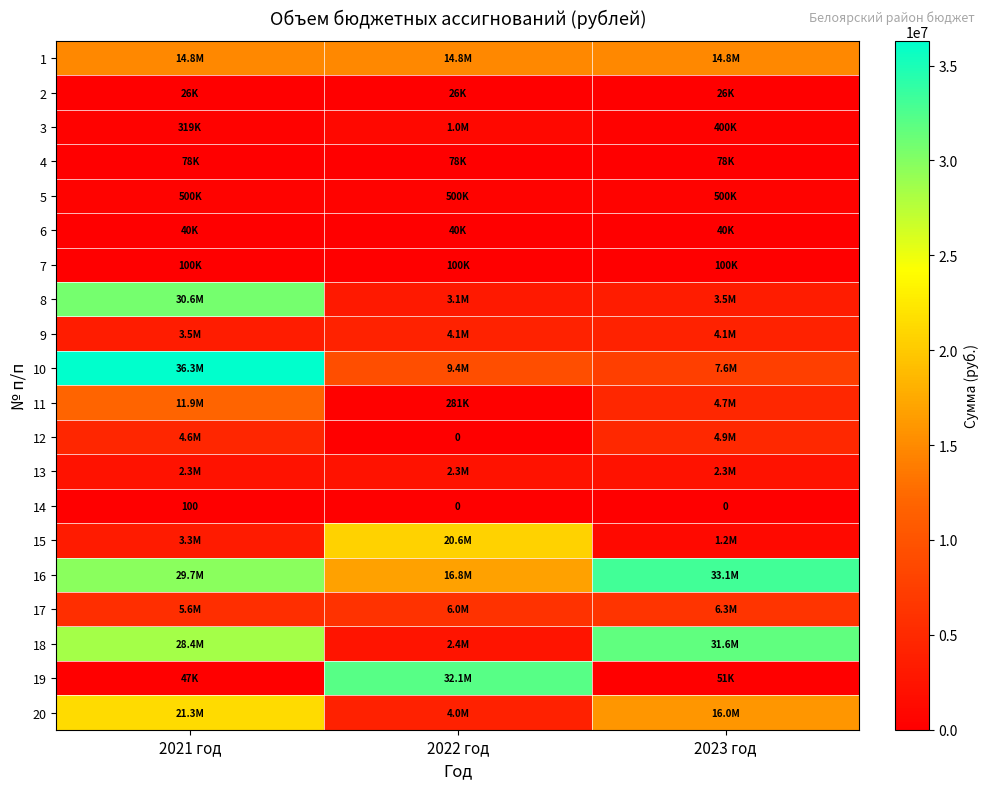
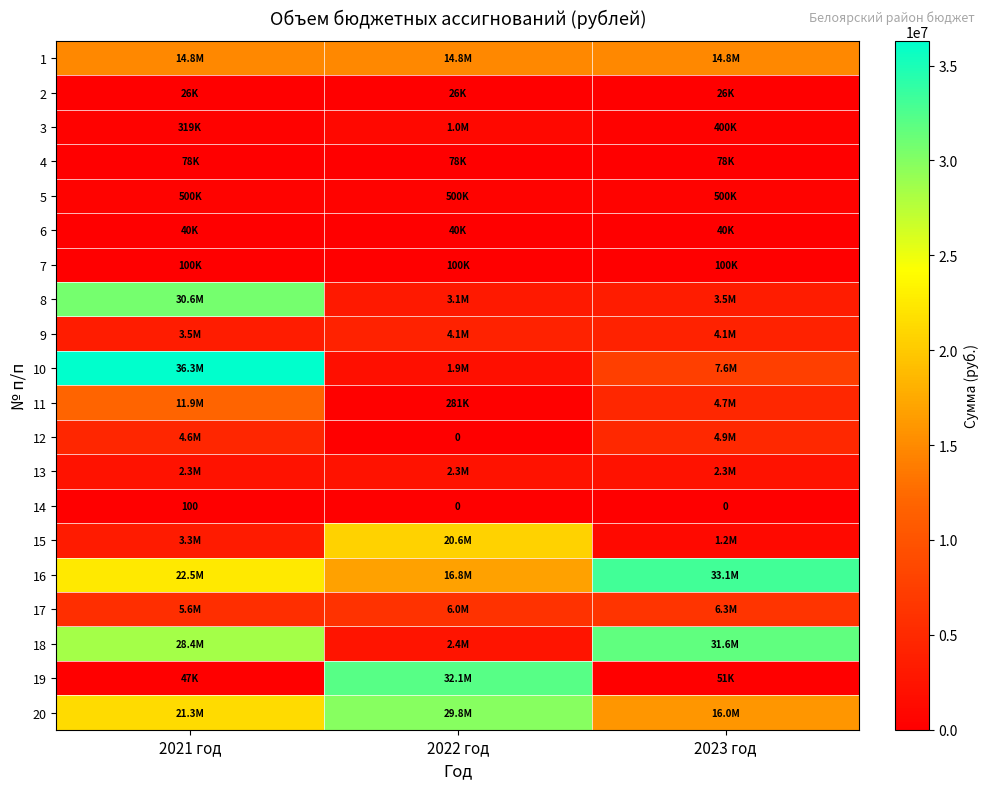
  {
    "1": {
      "2021 год": "14.8M",
      "2022 год": "14.8M",
      "2023 год": "14.8M"
    },
    "2": {
      "2021 год": "26K",
      "2022 год": "26K",
      "2023 год": "26K"
    },
    "3": {
      "2021 год": "319K",
      "2022 год": "1.0M",
      "2023 год": "400K"
    },
    "4": {
      "2021 год": "78K",
      "2022 год": "78K",
      "2023 год": "78K"
    },
    "5": {
      "2021 год": "500K",
      "2022 год": "500K",
      "2023 год": "500K"
    },
    "6": {
      "2021 год": "40K",
      "2022 год": "40K",
      "2023 год": "40K"
    },
    "7": {
      "2021 год": "100K",
      "2022 год": "100K",
      "2023 год": "100K"
    },
    "8": {
      "2021 год": "30.6M",
      "2022 год": "3.1M",
      "2023 год": "3.5M"
    },
    "9": {
      "2021 год": "3.5M",
      "2022 год": "4.1M",
      "2023 год": "4.1M"
    },
    "10": {
      "2021 год": "36.3M",
-     "2022 год": "9.4M",
+     "2022 год": "1.9M",
      "2023 год": "7.6M"
    },
    "11": {
      "2021 год": "11.9M",
      "2022 год": "281K",
      "2023 год": "4.7M"
    },
    "12": {
      "2021 год": "4.6M",
      "2022 год": "0",
      "2023 год": "4.9M"
    },
    "13": {
      "2021 год": "2.3M",
      "2022 год": "2.3M",
      "2023 год": "2.3M"
    },
    "14": {
      "2021 год": "100",
      "2022 год": "0",
      "2023 год": "0"
    },
    "15": {
      "2021 год": "3.3M",
      "2022 год": "20.6M",
      "2023 год": "1.2M"
    },
    "16": {
-     "2021 год": "29.7M",
+     "2021 год": "22.5M",
      "2022 год": "16.8M",
      "2023 год": "33.1M"
    },
    "17": {
      "2021 год": "5.6M",
      "2022 год": "6.0M",
      "2023 год": "6.3M"
    },
    "18": {
      "2021 год": "28.4M",
      "2022 год": "2.4M",
      "2023 год": "31.6M"
    },
    "19": {
      "2021 год": "47K",
      "2022 год": "32.1M",
      "2023 год": "51K"
    },
    "20": {
      "2021 год": "21.3M",
-     "2022 год": "4.0M",
+     "2022 год": "29.8M",
      "2023 год": "16.0M"
    }
  }
